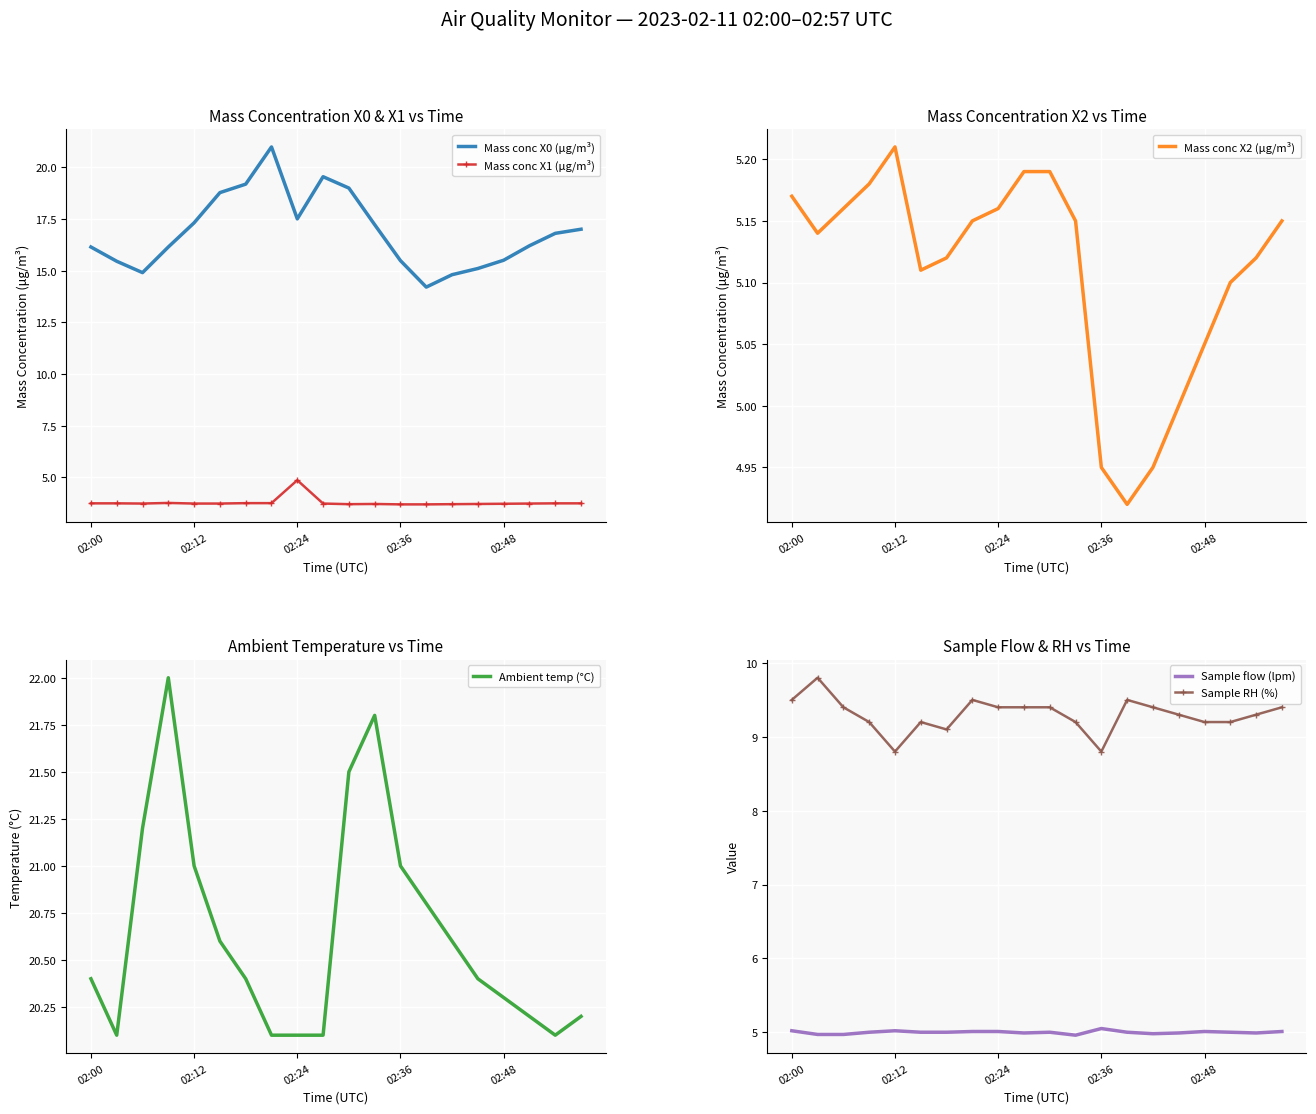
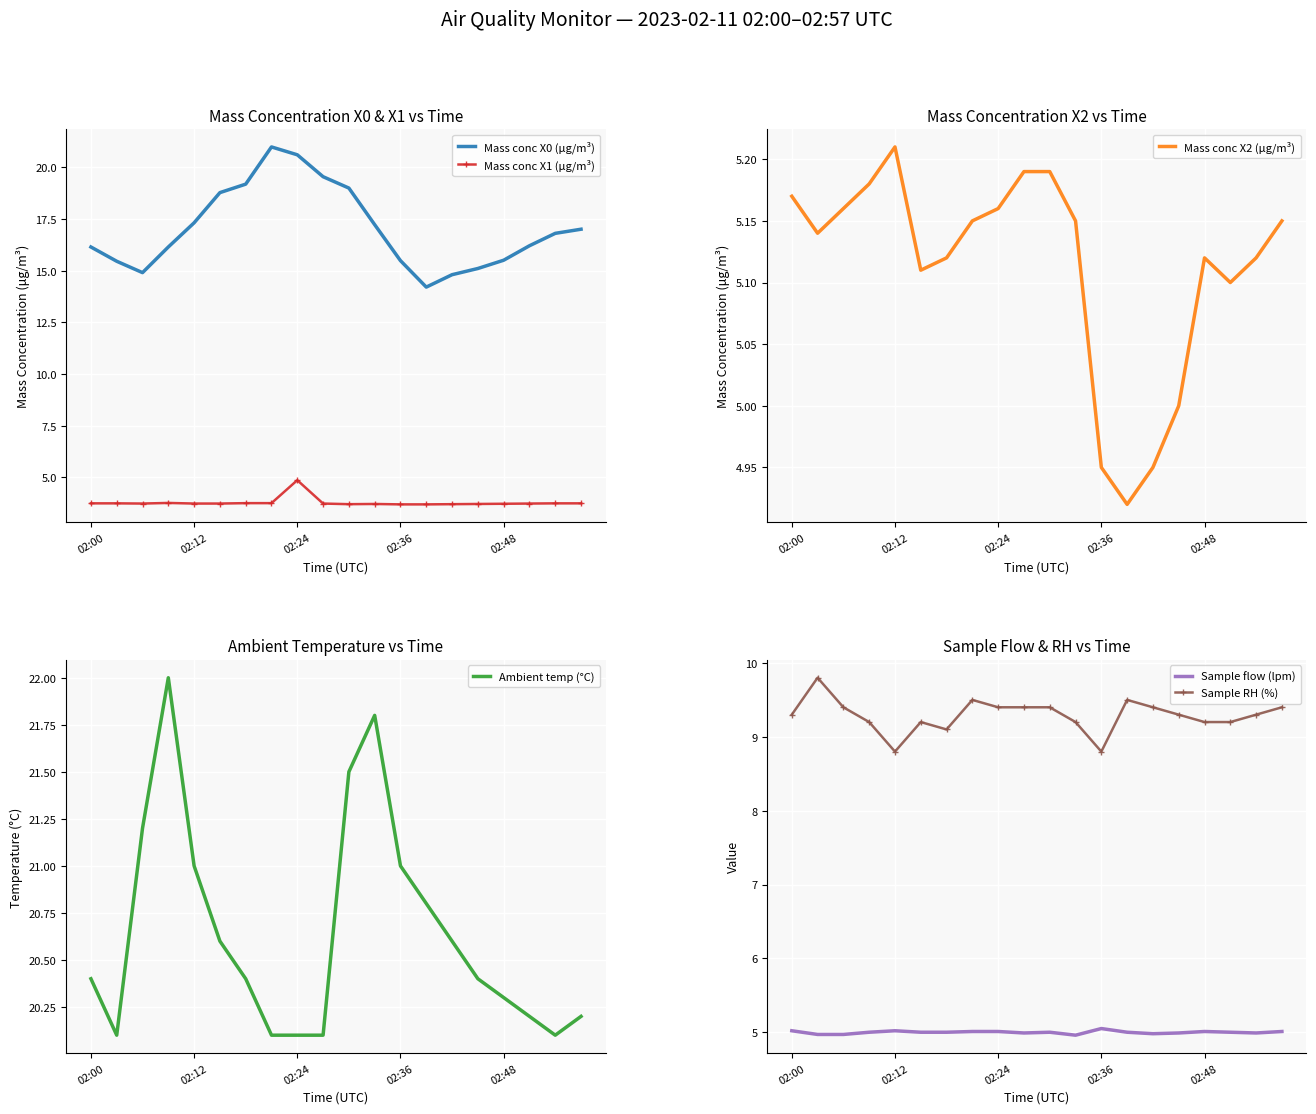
  {
    "Mass Concentration X0 & X1 vs Time": {
      "Mass conc X0 (μg/m³)": {
        "02:00": 16.1,
        "02:12": 17.3,
-       "02:24": 17.5,
+       "02:24": 20.6,
        "02:36": 15.5,
        "02:48": 15.5
      },
      "Mass conc X1 (μg/m³)": {
        "02:00": 3.7,
        "02:12": 3.7,
        "02:24": 4.9,
        "02:36": 3.7,
        "02:48": 3.7
      }
    },
    "Mass Concentration X2 vs Time": {
      "02:00": 5.17,
      "02:12": 5.21,
      "02:24": 5.16,
      "02:36": 4.95,
-     "02:48": 5.05
+     "02:48": 5.12
    },
    "Ambient Temperature vs Time": {
      "02:00": 20.40,
      "02:12": 21.00,
      "02:24": 20.10,
      "02:36": 21.00,
      "02:48": 20.30
    },
    "Sample Flow & RH vs Time": {
      "Sample flow (lpm)": {
        "02:00": 5.0,
        "02:12": 5.0,
        "02:24": 5.0,
        "02:36": 5.1,
        "02:48": 5.0
      },
      "Sample RH (%)": {
-       "02:00": 9.5,
+       "02:00": 9.3,
        "02:12": 8.8,
        "02:24": 9.4,
        "02:36": 8.8,
        "02:48": 9.2
      }
    }
  }
